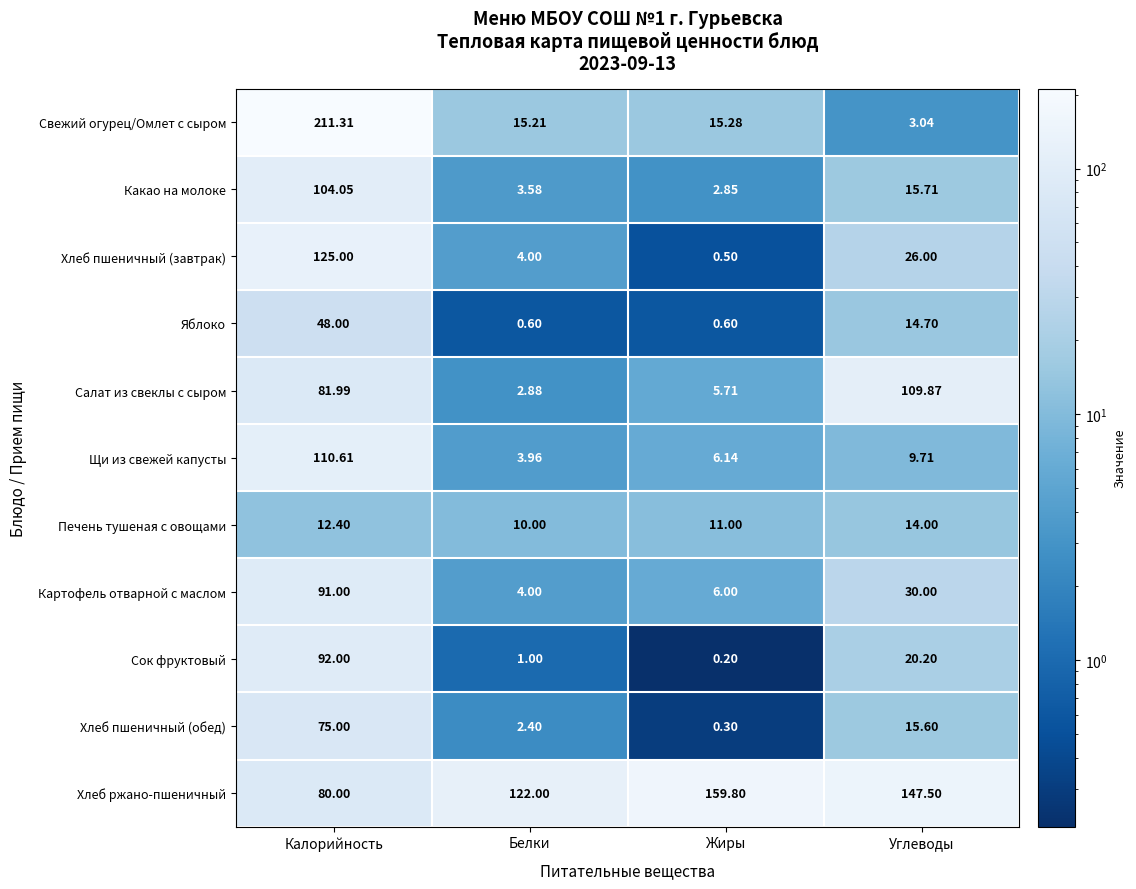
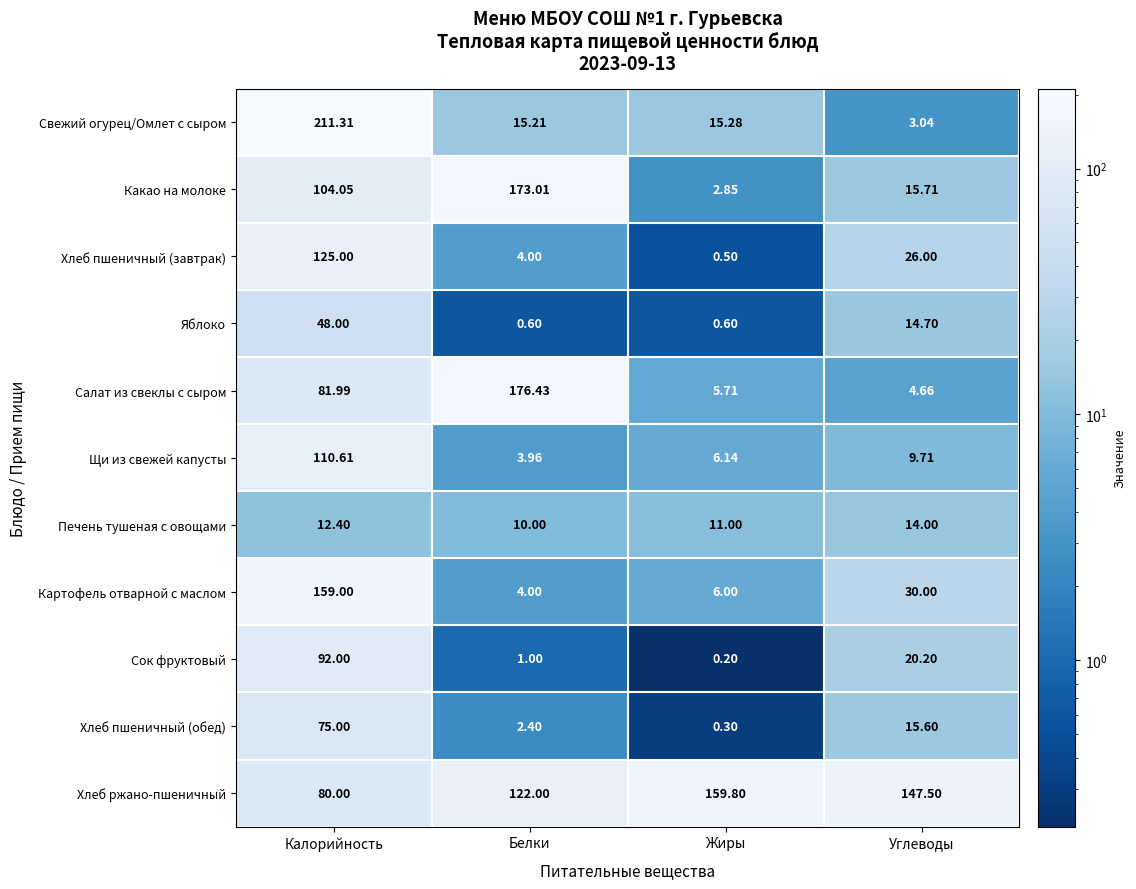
  {
    "Свежий огурец/Омлет с сыром": {
      "Калорийность": 211.31,
      "Белки": 15.21,
      "Жиры": 15.28,
      "Углеводы": 3.04
    },
    "Какао на молоке": {
      "Калорийность": 104.05,
-     "Белки": 3.58,
+     "Белки": 173.01,
      "Жиры": 2.85,
      "Углеводы": 15.71
    },
    "Хлеб пшеничный (завтрак)": {
      "Калорийность": 125.00,
      "Белки": 4.00,
      "Жиры": 0.50,
      "Углеводы": 26.00
    },
    "Яблоко": {
      "Калорийность": 48.00,
      "Белки": 0.60,
      "Жиры": 0.60,
      "Углеводы": 14.70
    },
    "Салат из свеклы с сыром": {
      "Калорийность": 81.99,
-     "Белки": 2.88,
+     "Белки": 176.43,
      "Жиры": 5.71,
-     "Углеводы": 109.87
+     "Углеводы": 4.66
    },
    "Щи из свежей капусты": {
      "Калорийность": 110.61,
      "Белки": 3.96,
      "Жиры": 6.14,
      "Углеводы": 9.71
    },
    "Печень тушеная с овощами": {
      "Калорийность": 12.40,
      "Белки": 10.00,
      "Жиры": 11.00,
      "Углеводы": 14.00
    },
    "Картофель отварной с маслом": {
-     "Калорийность": 91.00,
+     "Калорийность": 159.00,
      "Белки": 4.00,
      "Жиры": 6.00,
      "Углеводы": 30.00
    },
    "Сок фруктовый": {
      "Калорийность": 92.00,
      "Белки": 1.00,
      "Жиры": 0.20,
      "Углеводы": 20.20
    },
    "Хлеб пшеничный (обед)": {
      "Калорийность": 75.00,
      "Белки": 2.40,
      "Жиры": 0.30,
      "Углеводы": 15.60
    },
    "Хлеб ржано-пшеничный": {
      "Калорийность": 80.00,
      "Белки": 122.00,
      "Жиры": 159.80,
      "Углеводы": 147.50
    }
  }
